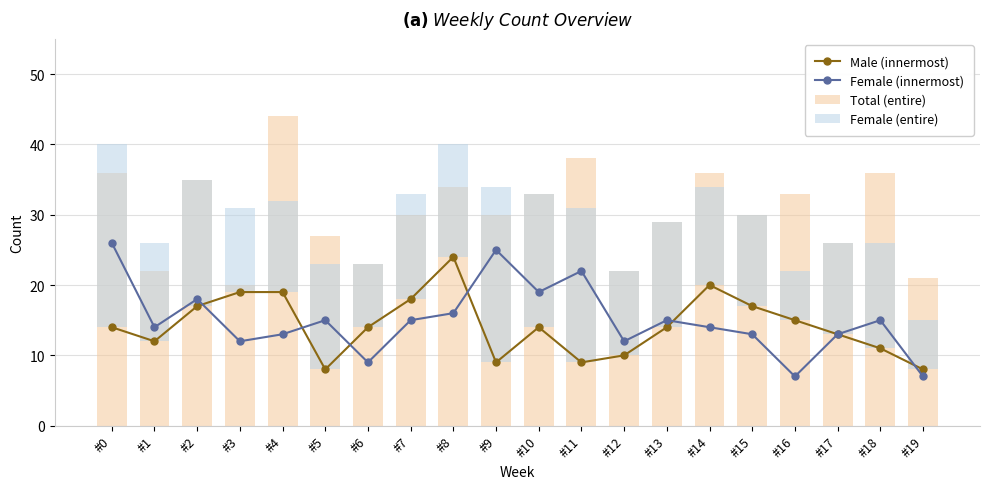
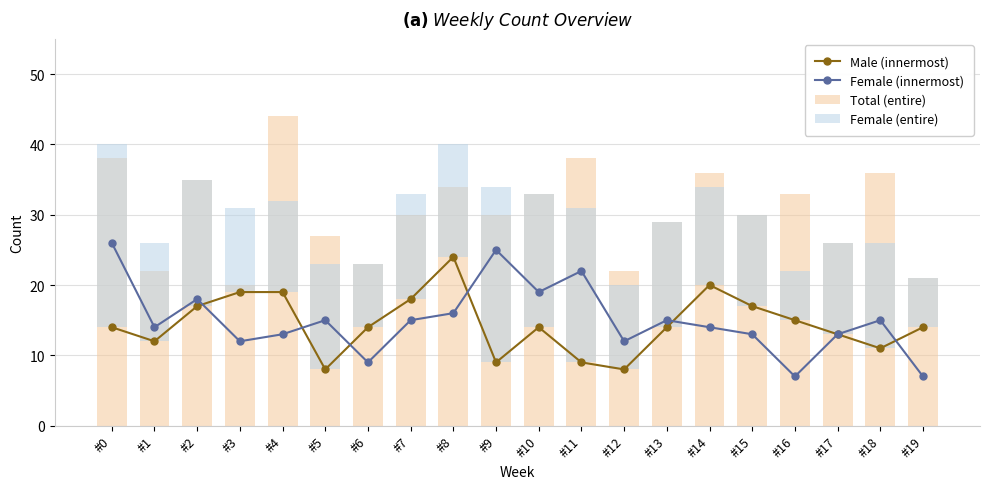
  {
    "Total (entire)": {
-     "#0": 36,
+     "#0": 38,
      "#2": 35,
      "#4": 44,
      "#5": 27,
      "#6": 23,
      "#10": 33,
      "#11": 38,
      "#12": 22,
      "#13": 29,
      "#14": 36,
      "#15": 30,
      "#16": 33,
      "#17": 26,
      "#18": 36,
      "#19": 21
    },
    "Male (innermost)": {
      "#0": 14,
      "#1": 12,
      "#2": 17,
      "#3": 19,
      "#4": 19,
      "#5": 8,
      "#6": 14,
      "#7": 18,
      "#8": 24,
      "#9": 9,
      "#10": 14,
      "#11": 9,
-     "#12": 10,
+     "#12": 8,
      "#13": 14,
      "#14": 20,
      "#15": 17,
      "#16": 15,
      "#18": 11,
-     "#19": 8
+     "#19": 14
    },
    "Female (innermost)": {
      "#0": 26,
      "#1": 14,
      "#2": 18,
      "#3": 12,
      "#4": 13,
      "#5": 15,
      "#6": 9,
      "#7": 15,
      "#8": 16,
      "#9": 25,
      "#10": 19,
      "#11": 22,
      "#12": 12,
      "#13": 15,
      "#14": 14,
      "#15": 13,
      "#16": 7,
      "#18": 15,
      "#19": 7
    }
  }
